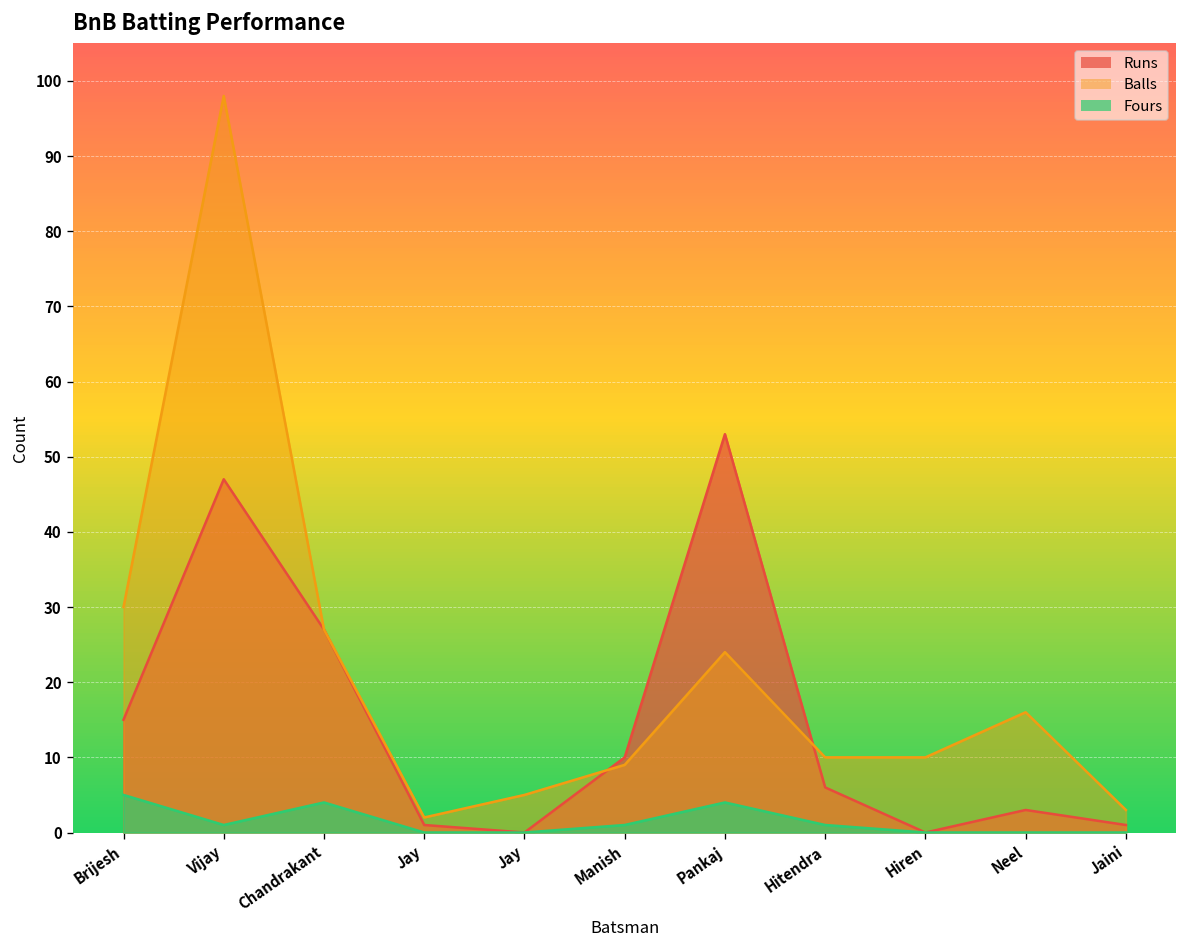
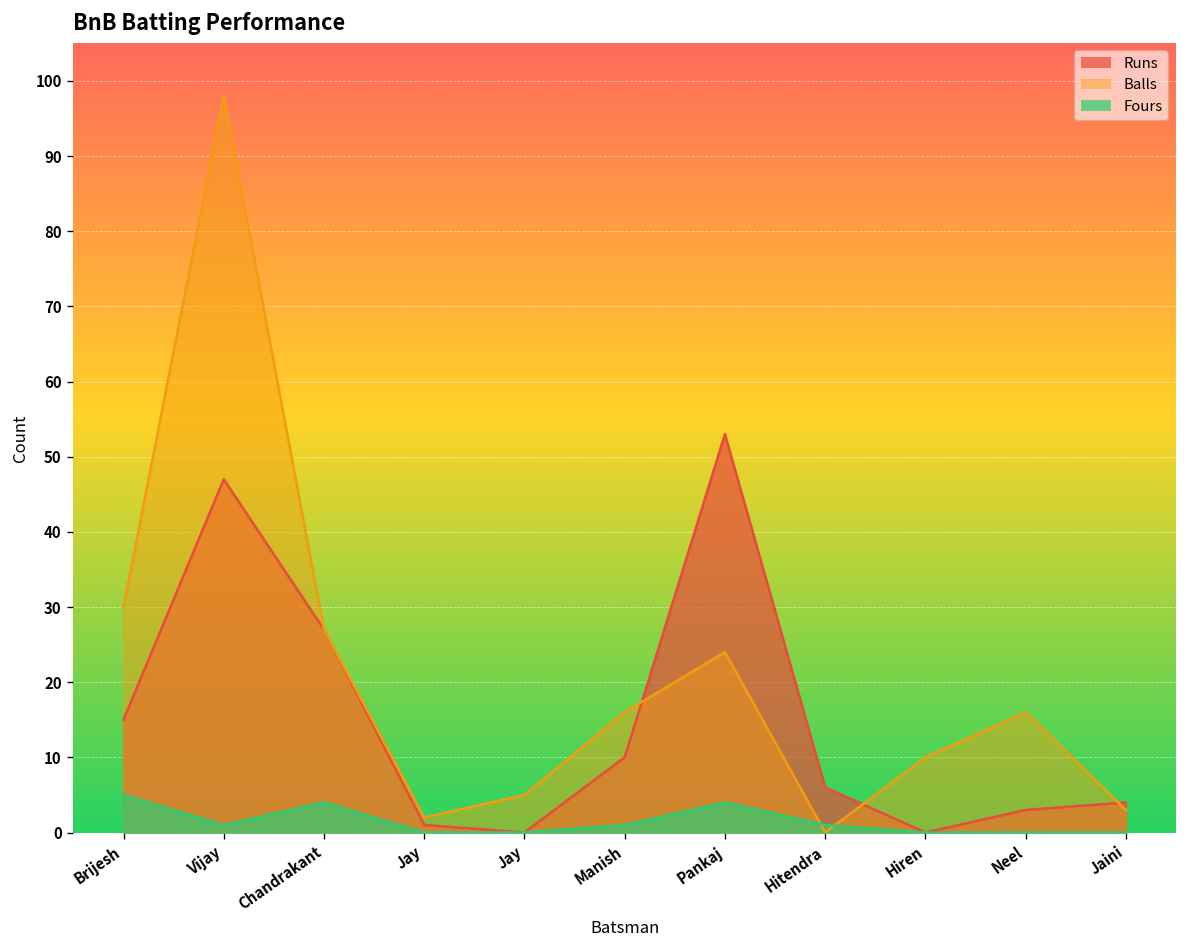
  {
    "Runs": {
      "Brijesh": 15,
      "Vijay": 47,
      "Manish": 10,
      "Pankaj": 53,
      "Hitendra": 6,
      "Neel": 3,
-     "Jaini": 1
+     "Jaini": 4
    },
    "Balls": {
      "Brijesh": 30,
      "Vijay": 98,
-     "Manish": 9,
+     "Manish": 16,
      "Pankaj": 24,
-     "Hitendra": 10,
+     "Hitendra": 0,
      "Hiren": 10,
      "Neel": 16,
      "Jaini": 3
    },
    "Fours": {
      "Brijesh": 5,
      "Vijay": 1,
      "Chandrakant": 4,
      "Manish": 1,
      "Pankaj": 4,
      "Hitendra": 1,
      "Neel": 0,
      "Jaini": 0
    }
  }
